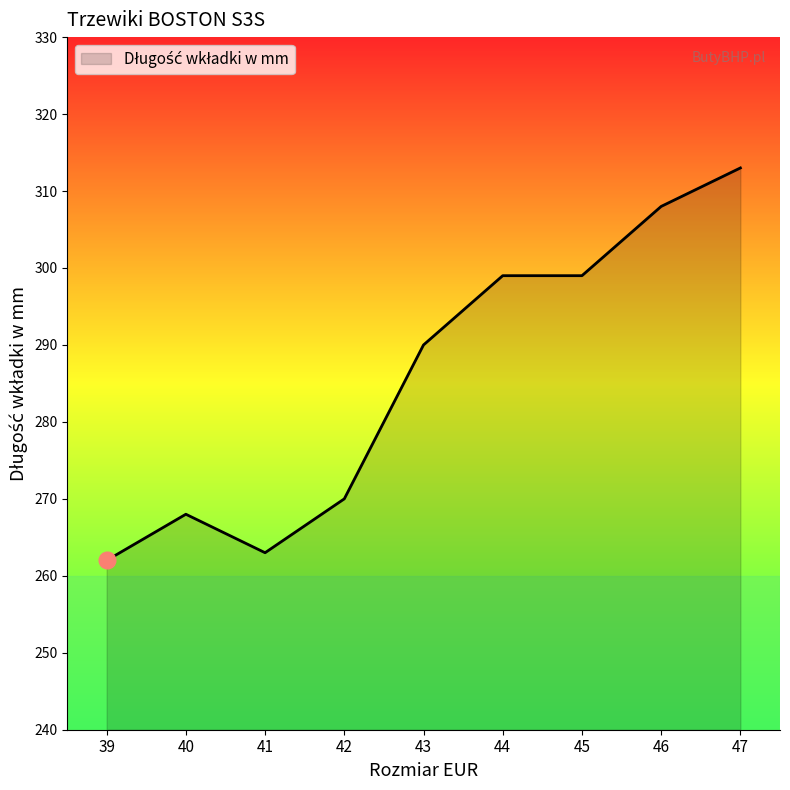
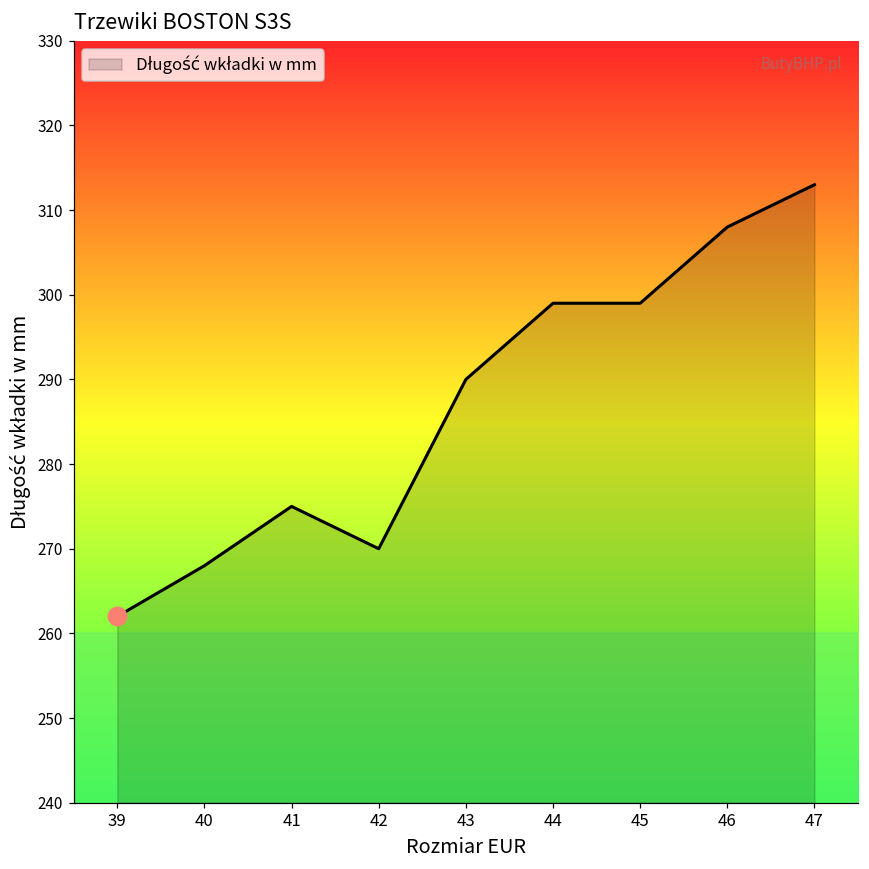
  {
    "Długość wkładki w mm": {
      "40": 268,
-     "41": 263,
+     "41": 275,
      "42": 270,
      "43": 290,
      "44": 299,
      "45": 299,
      "46": 308,
      "47": 313
    }
  }
